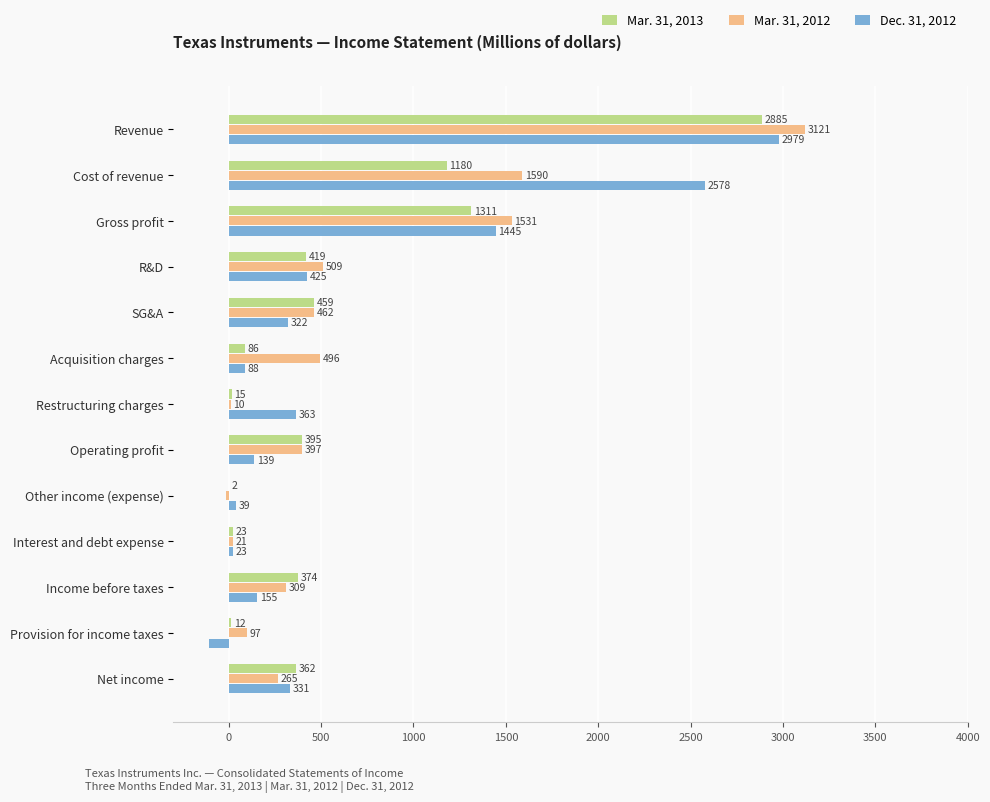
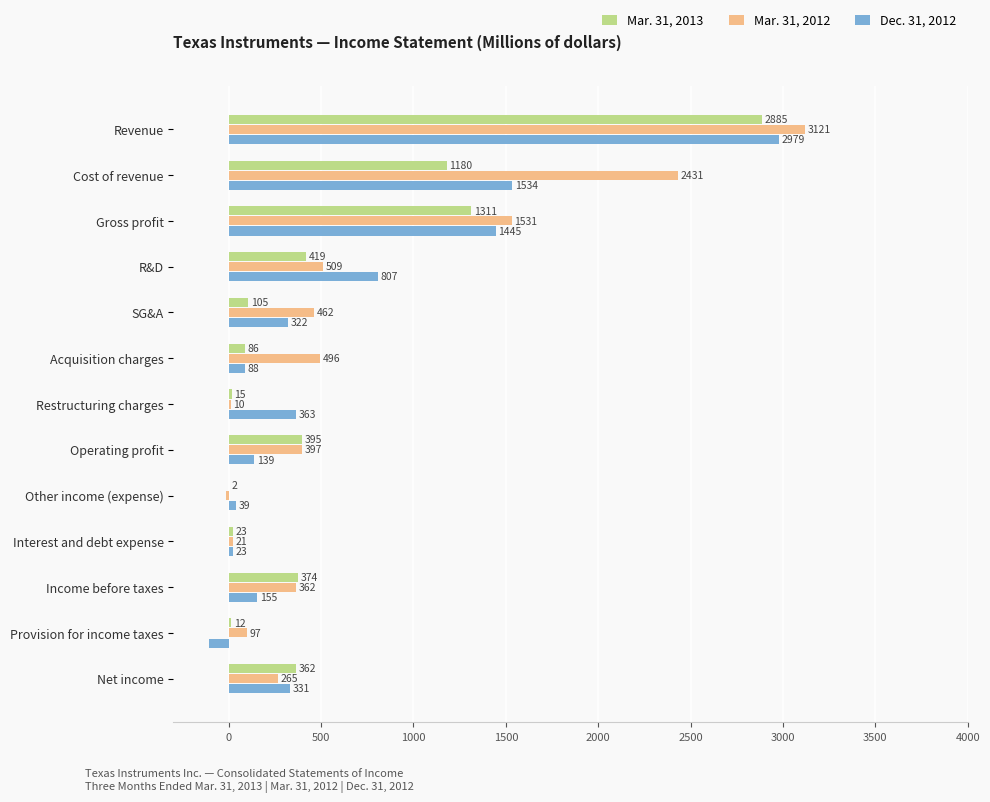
  {
    "Mar. 31, 2013": {
      "Revenue": 2885,
      "Cost of revenue": 1180,
      "Gross profit": 1311,
      "R&D": 419,
-     "SG&A": 459,
+     "SG&A": 105,
      "Acquisition charges": 86,
      "Restructuring charges": 15,
      "Operating profit": 395,
      "Other income (expense)": 2,
      "Interest and debt expense": 23,
      "Income before taxes": 374,
      "Provision for income taxes": 12,
      "Net income": 362
    },
    "Mar. 31, 2012": {
      "Revenue": 3121,
-     "Cost of revenue": 1590,
+     "Cost of revenue": 2431,
      "Gross profit": 1531,
      "R&D": 509,
      "SG&A": 462,
      "Acquisition charges": 496,
      "Restructuring charges": 10,
      "Operating profit": 397,
      "Interest and debt expense": 21,
-     "Income before taxes": 309,
+     "Income before taxes": 362,
      "Provision for income taxes": 97,
      "Net income": 265
    },
    "Dec. 31, 2012": {
      "Revenue": 2979,
-     "Cost of revenue": 2578,
+     "Cost of revenue": 1534,
      "Gross profit": 1445,
-     "R&D": 425,
+     "R&D": 807,
      "SG&A": 322,
      "Acquisition charges": 88,
      "Restructuring charges": 363,
      "Operating profit": 139,
      "Other income (expense)": 39,
      "Interest and debt expense": 23,
      "Income before taxes": 155,
      "Net income": 331
    }
  }
